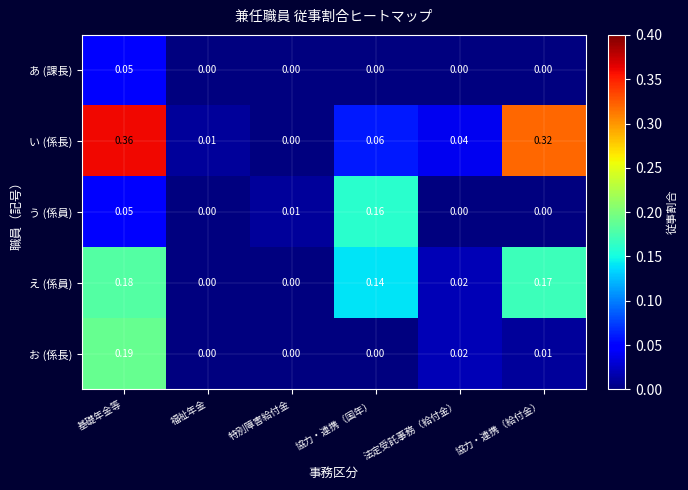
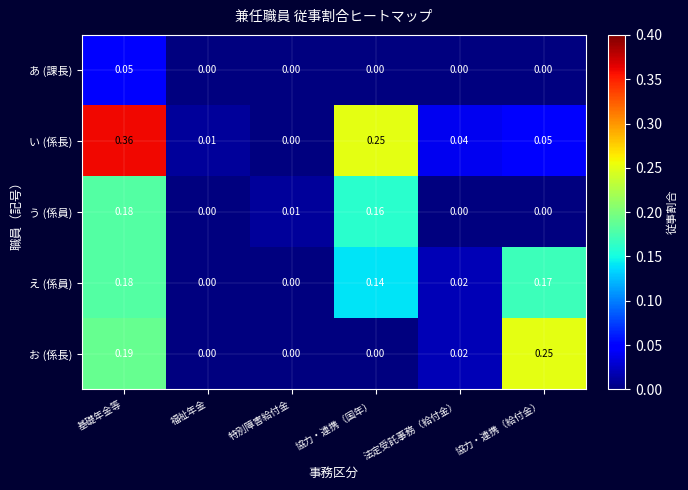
  {
    "あ (課長)": {
      "基礎年金等": 0.05,
      "福祉年金": 0.00,
      "特別障害給付金": 0.00,
      "協力・連携（国年）": 0.00,
      "法定受託事務（給付金）": 0.00,
      "協力・連携（給付金）": 0.00
    },
    "い (係長)": {
      "基礎年金等": 0.36,
      "福祉年金": 0.01,
      "特別障害給付金": 0.00,
-     "協力・連携（国年）": 0.06,
+     "協力・連携（国年）": 0.25,
      "法定受託事務（給付金）": 0.04,
-     "協力・連携（給付金）": 0.32
+     "協力・連携（給付金）": 0.05
    },
    "う (係員)": {
-     "基礎年金等": 0.05,
+     "基礎年金等": 0.18,
      "福祉年金": 0.00,
      "特別障害給付金": 0.01,
      "協力・連携（国年）": 0.16,
      "法定受託事務（給付金）": 0.00,
      "協力・連携（給付金）": 0.00
    },
    "え (係員)": {
      "基礎年金等": 0.18,
      "福祉年金": 0.00,
      "特別障害給付金": 0.00,
      "協力・連携（国年）": 0.14,
      "法定受託事務（給付金）": 0.02,
      "協力・連携（給付金）": 0.17
    },
    "お (係長)": {
      "基礎年金等": 0.19,
      "福祉年金": 0.00,
      "特別障害給付金": 0.00,
      "協力・連携（国年）": 0.00,
      "法定受託事務（給付金）": 0.02,
-     "協力・連携（給付金）": 0.01
+     "協力・連携（給付金）": 0.25
    }
  }
